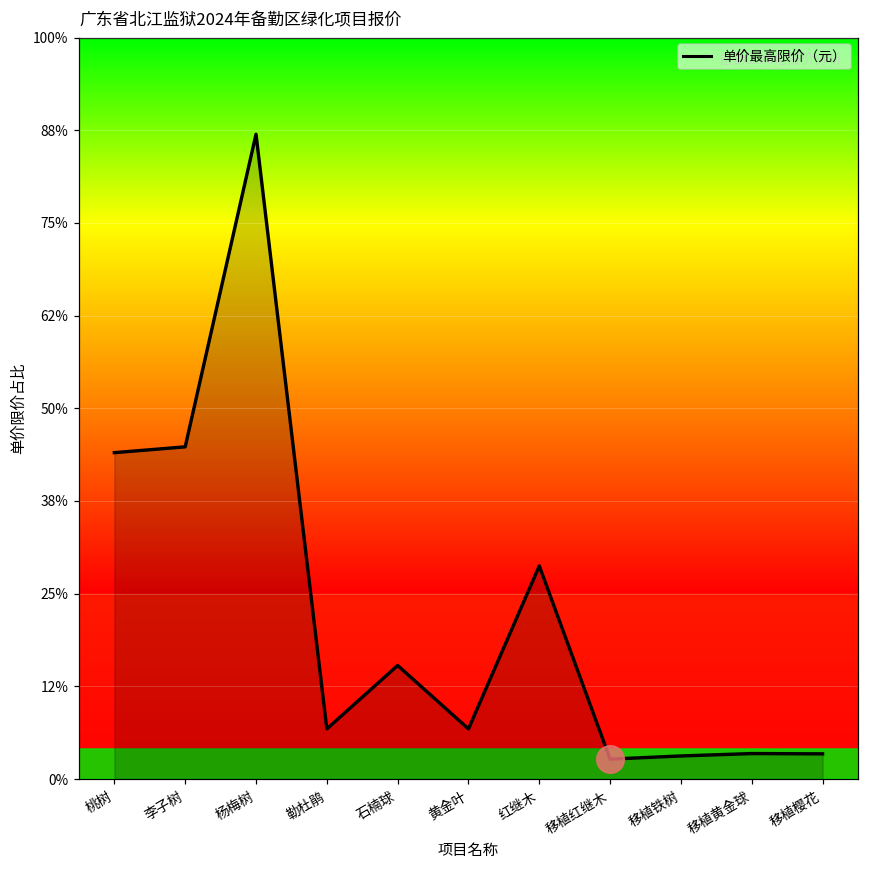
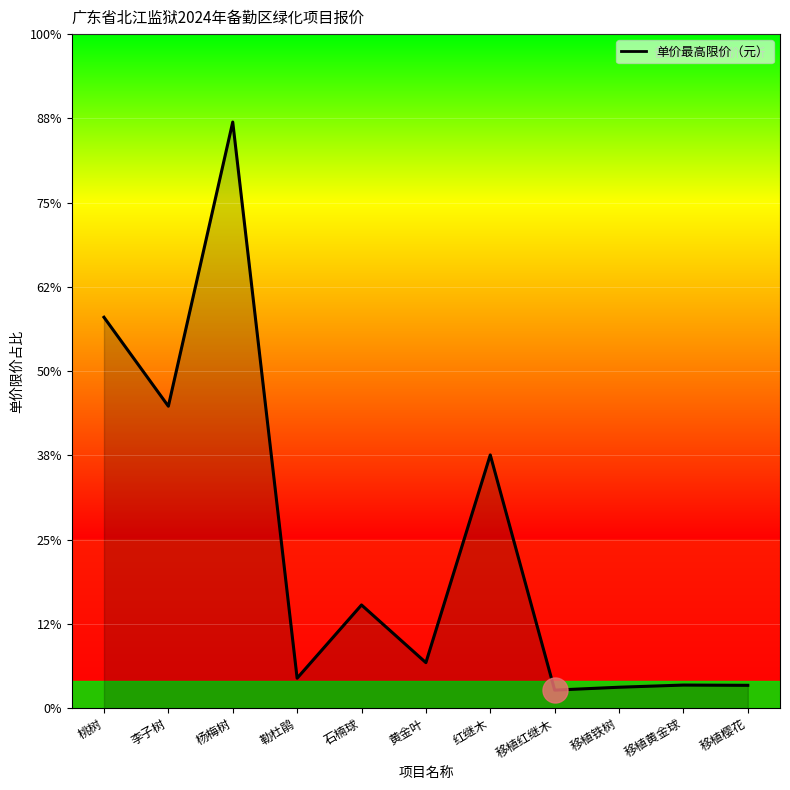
  {
    "单价最高限价（元）": {
-     "桃树": "44%",
+     "桃树": "58%",
      "李子树": "45%",
      "杨梅树": "87%",
-     "勒杜鹃": "7%",
+     "勒杜鹃": "4%",
      "石楠球": "15%",
      "黄金叶": "7%",
-     "红继木": "29%"
+     "红继木": "38%"
    }
  }
